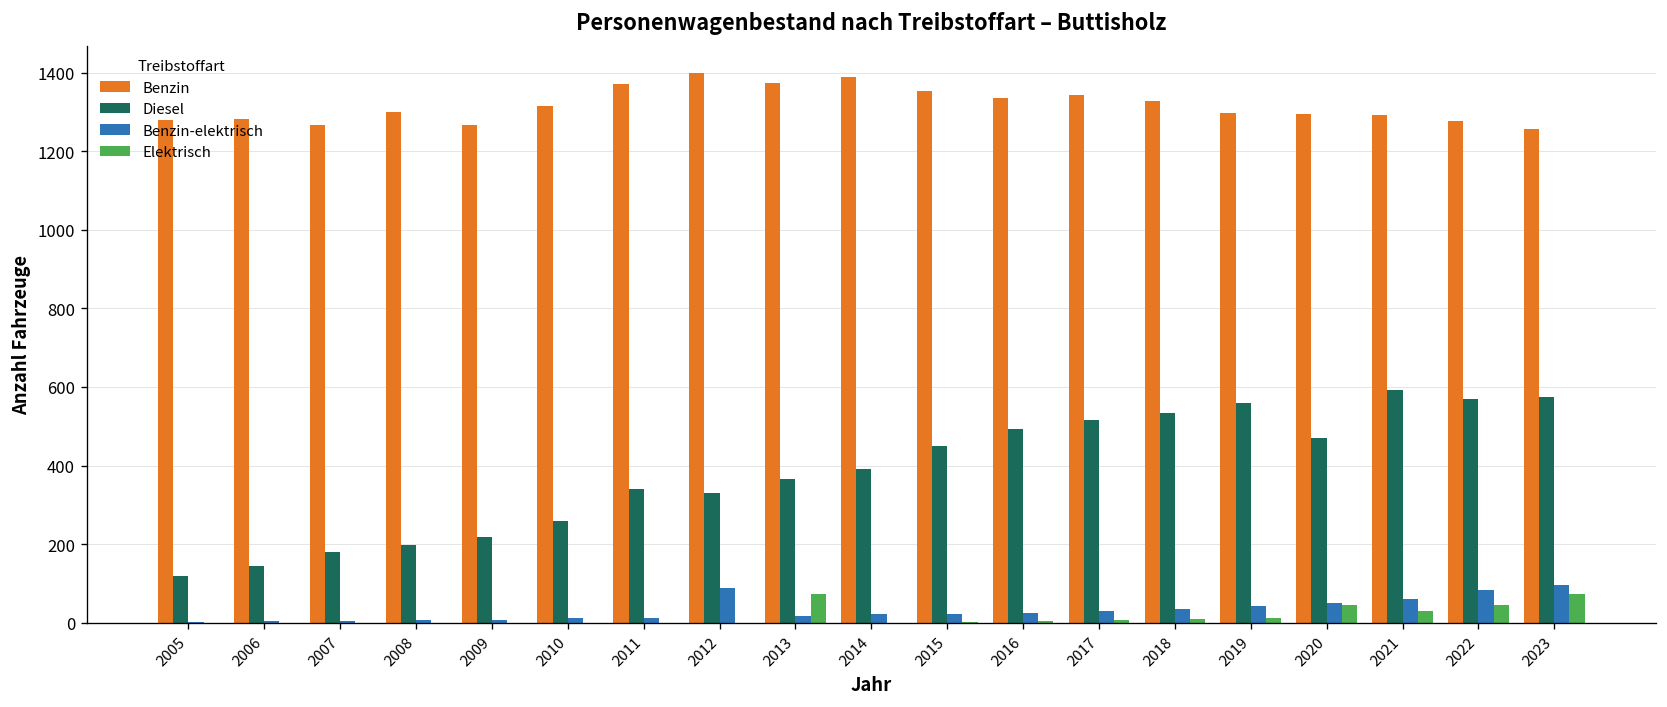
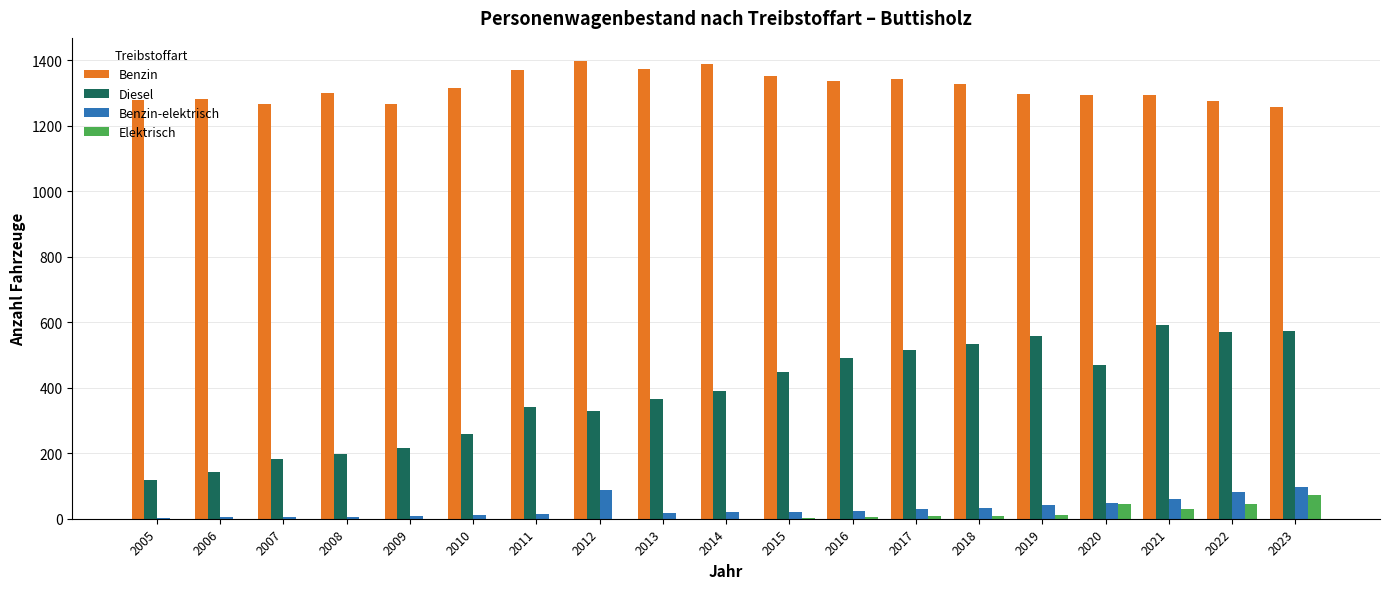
  {
    "Benzin": {
      "2005": 1280,
      "2006": 1280,
      "2007": 1270,
      "2008": 1300,
      "2009": 1270,
      "2010": 1320,
      "2011": 1370,
      "2012": 1400,
      "2013": 1380,
      "2014": 1390,
      "2015": 1350,
      "2016": 1340,
      "2017": 1340,
      "2018": 1330,
      "2019": 1300,
      "2020": 1290,
      "2021": 1290,
      "2022": 1280,
      "2023": 1260
    },
    "Diesel": {
      "2005": 120,
      "2006": 140,
      "2007": 180,
      "2008": 200,
      "2009": 220,
      "2010": 260,
      "2011": 340,
      "2012": 330,
      "2013": 370,
      "2014": 390,
      "2015": 450,
      "2016": 490,
      "2017": 520,
      "2018": 530,
      "2019": 560,
      "2020": 470,
      "2021": 590,
      "2022": 570,
      "2023": 570
    },
    "Benzin-elektrisch": {
      "2009": 10,
      "2010": 10,
      "2011": 10,
      "2012": 90,
      "2013": 20,
      "2014": 20,
      "2015": 20,
      "2016": 30,
      "2017": 30,
      "2018": 30,
      "2019": 40,
      "2020": 50,
      "2021": 60,
      "2022": 80,
      "2023": 100
    },
    "Elektrisch": {
      "2005": 0,
      "2006": 0,
      "2007": 0,
      "2008": 0,
      "2009": 0,
      "2010": 0,
      "2011": 0,
      "2012": 0,
-     "2013": 70,
+     "2013": 0,
      "2014": 0,
      "2017": 10,
      "2018": 10,
      "2019": 10,
      "2020": 50,
      "2021": 30,
      "2022": 50,
      "2023": 70
    }
  }
